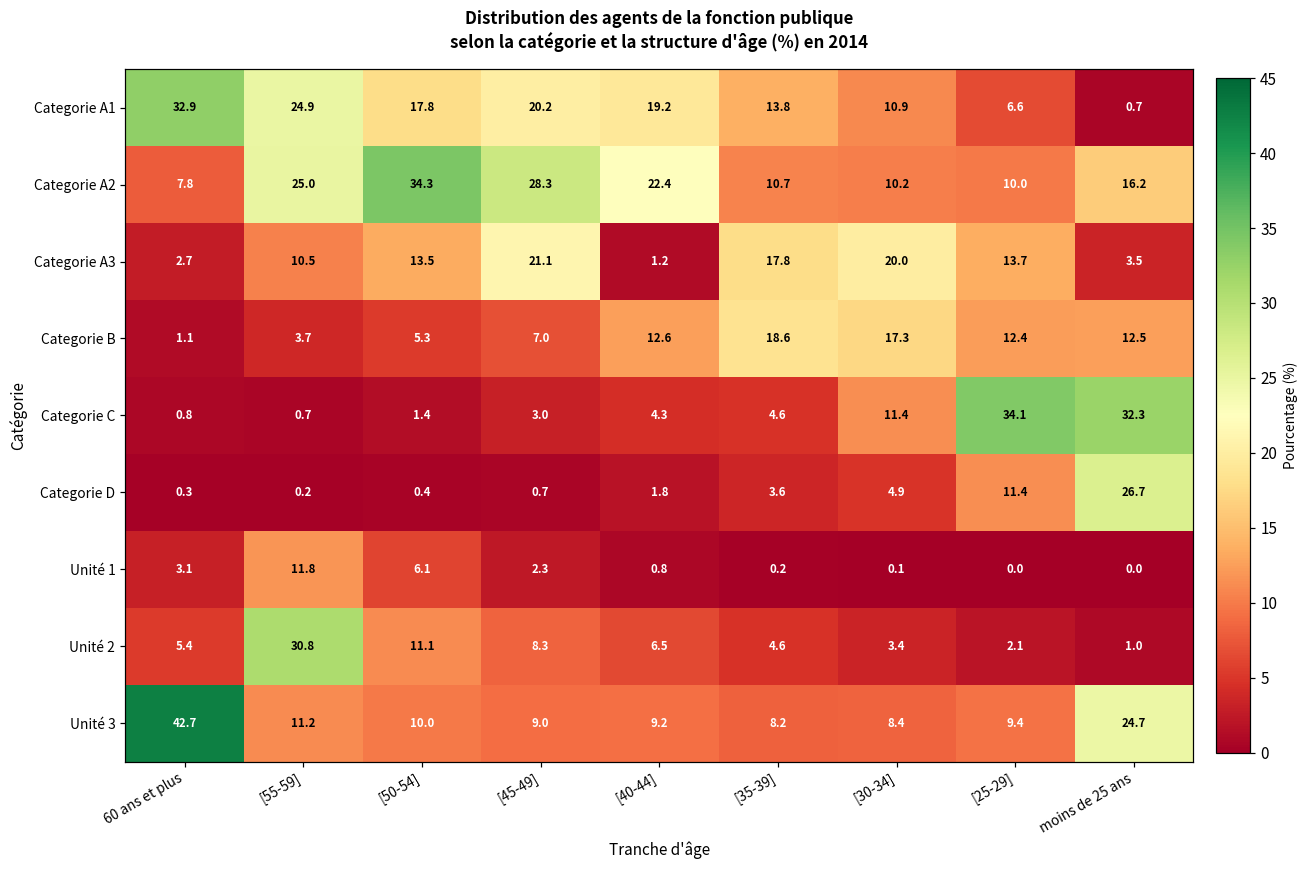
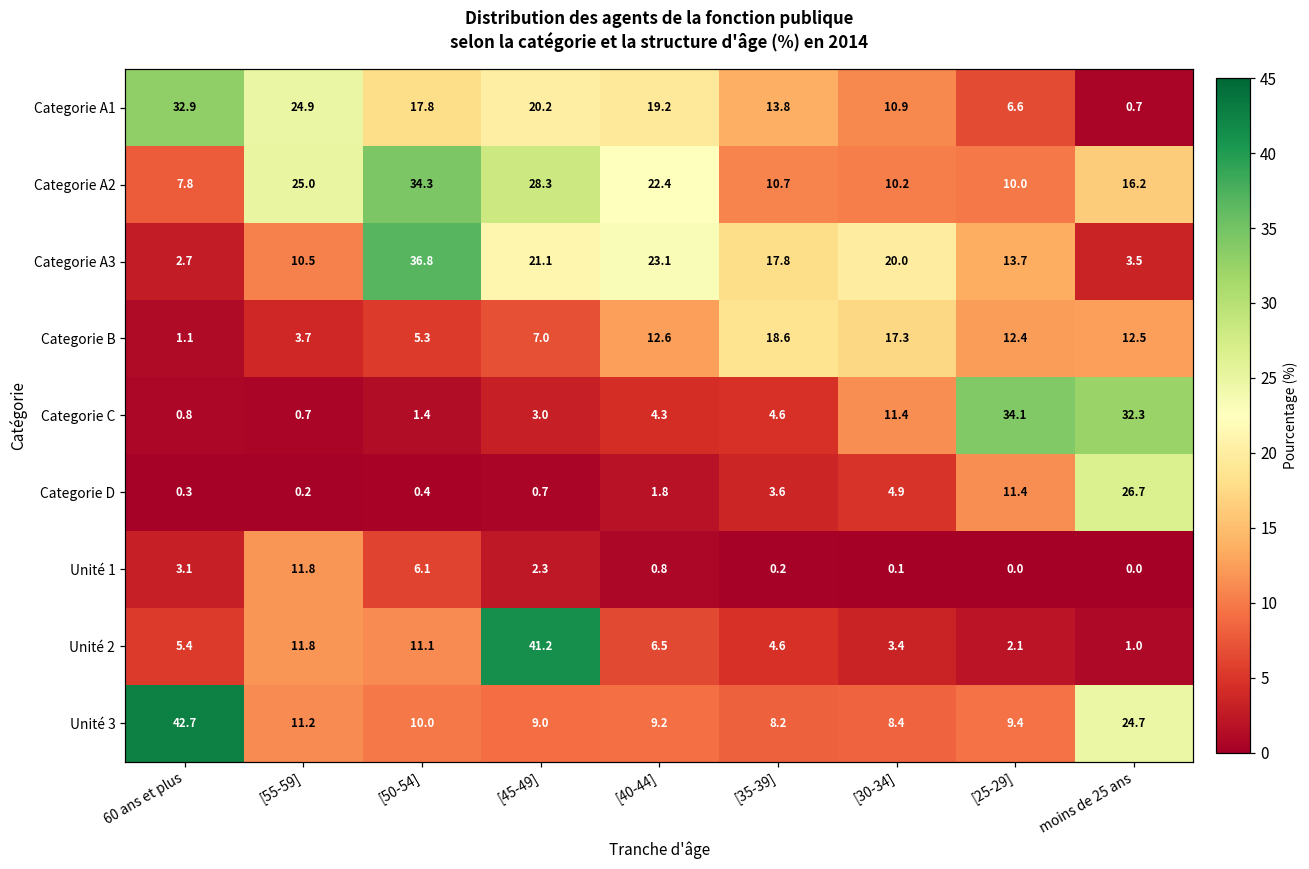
  {
    "Categorie A1": {
      "60 ans et plus": 32.9,
      "[55-59]": 24.9,
      "[50-54]": 17.8,
      "[45-49]": 20.2,
      "[40-44]": 19.2,
      "[35-39]": 13.8,
      "[30-34]": 10.9,
      "[25-29]": 6.6,
      "moins de 25 ans": 0.7
    },
    "Categorie A2": {
      "60 ans et plus": 7.8,
      "[55-59]": 25.0,
      "[50-54]": 34.3,
      "[45-49]": 28.3,
      "[40-44]": 22.4,
      "[35-39]": 10.7,
      "[30-34]": 10.2,
      "[25-29]": 10.0,
      "moins de 25 ans": 16.2
    },
    "Categorie A3": {
      "60 ans et plus": 2.7,
      "[55-59]": 10.5,
-     "[50-54]": 13.5,
+     "[50-54]": 36.8,
      "[45-49]": 21.1,
-     "[40-44]": 1.2,
+     "[40-44]": 23.1,
      "[35-39]": 17.8,
      "[30-34]": 20.0,
      "[25-29]": 13.7,
      "moins de 25 ans": 3.5
    },
    "Categorie B": {
      "60 ans et plus": 1.1,
      "[55-59]": 3.7,
      "[50-54]": 5.3,
      "[45-49]": 7.0,
      "[40-44]": 12.6,
      "[35-39]": 18.6,
      "[30-34]": 17.3,
      "[25-29]": 12.4,
      "moins de 25 ans": 12.5
    },
    "Categorie C": {
      "60 ans et plus": 0.8,
      "[55-59]": 0.7,
      "[50-54]": 1.4,
      "[45-49]": 3.0,
      "[40-44]": 4.3,
      "[35-39]": 4.6,
      "[30-34]": 11.4,
      "[25-29]": 34.1,
      "moins de 25 ans": 32.3
    },
    "Categorie D": {
      "60 ans et plus": 0.3,
      "[55-59]": 0.2,
      "[50-54]": 0.4,
      "[45-49]": 0.7,
      "[40-44]": 1.8,
      "[35-39]": 3.6,
      "[30-34]": 4.9,
      "[25-29]": 11.4,
      "moins de 25 ans": 26.7
    },
    "Unité 1": {
      "60 ans et plus": 3.1,
      "[55-59]": 11.8,
      "[50-54]": 6.1,
      "[45-49]": 2.3,
      "[40-44]": 0.8,
      "[35-39]": 0.2,
      "[30-34]": 0.1,
      "[25-29]": 0.0,
      "moins de 25 ans": 0.0
    },
    "Unité 2": {
      "60 ans et plus": 5.4,
-     "[55-59]": 30.8,
+     "[55-59]": 11.8,
      "[50-54]": 11.1,
-     "[45-49]": 8.3,
+     "[45-49]": 41.2,
      "[40-44]": 6.5,
      "[35-39]": 4.6,
      "[30-34]": 3.4,
      "[25-29]": 2.1,
      "moins de 25 ans": 1.0
    },
    "Unité 3": {
      "60 ans et plus": 42.7,
      "[55-59]": 11.2,
      "[50-54]": 10.0,
      "[45-49]": 9.0,
      "[40-44]": 9.2,
      "[35-39]": 8.2,
      "[30-34]": 8.4,
      "[25-29]": 9.4,
      "moins de 25 ans": 24.7
    }
  }
